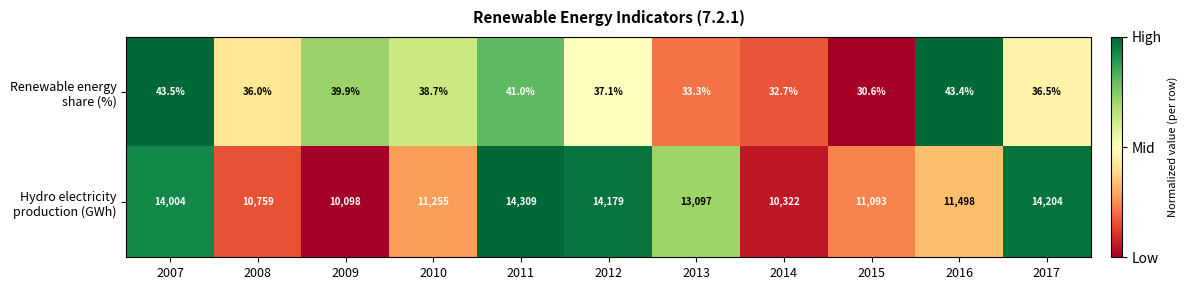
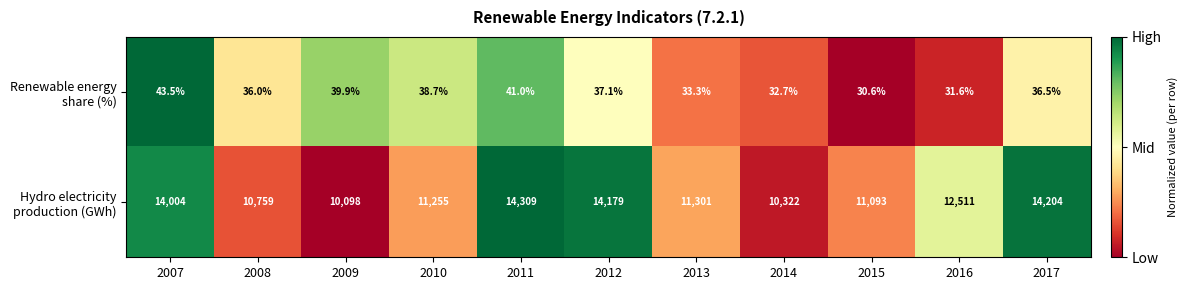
  {
    "Renewable energy share (%)": {
      "2007": "43.5%",
      "2008": "36.0%",
      "2009": "39.9%",
      "2010": "38.7%",
      "2011": "41.0%",
      "2012": "37.1%",
      "2013": "33.3%",
      "2014": "32.7%",
      "2015": "30.6%",
-     "2016": "43.4%",
+     "2016": "31.6%",
      "2017": "36.5%"
    },
    "Hydro electricity production (GWh)": {
      "2007": "14,004",
      "2008": "10,759",
      "2009": "10,098",
      "2010": "11,255",
      "2011": "14,309",
      "2012": "14,179",
-     "2013": "13,097",
+     "2013": "11,301",
      "2014": "10,322",
      "2015": "11,093",
-     "2016": "11,498",
+     "2016": "12,511",
      "2017": "14,204"
    }
  }
